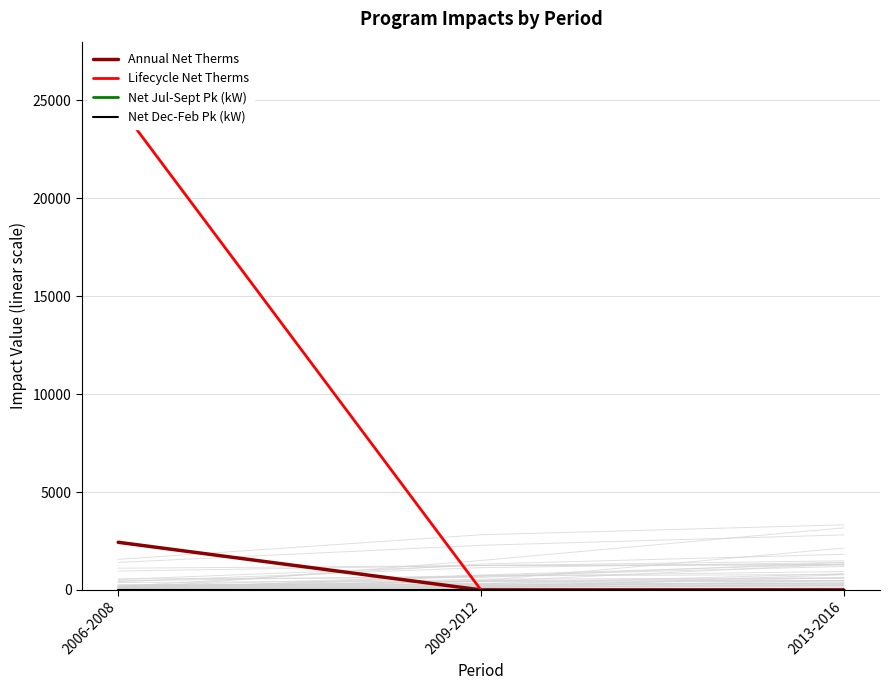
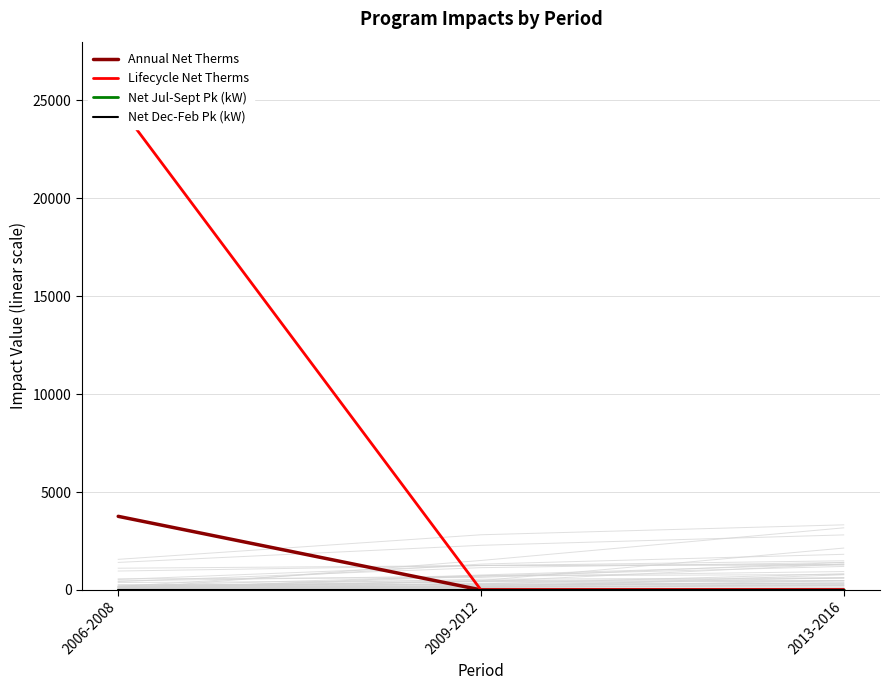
  {
    "Annual Net Therms": {
-     "2006-2008": 2400
+     "2006-2008": 3800
    }
  }
